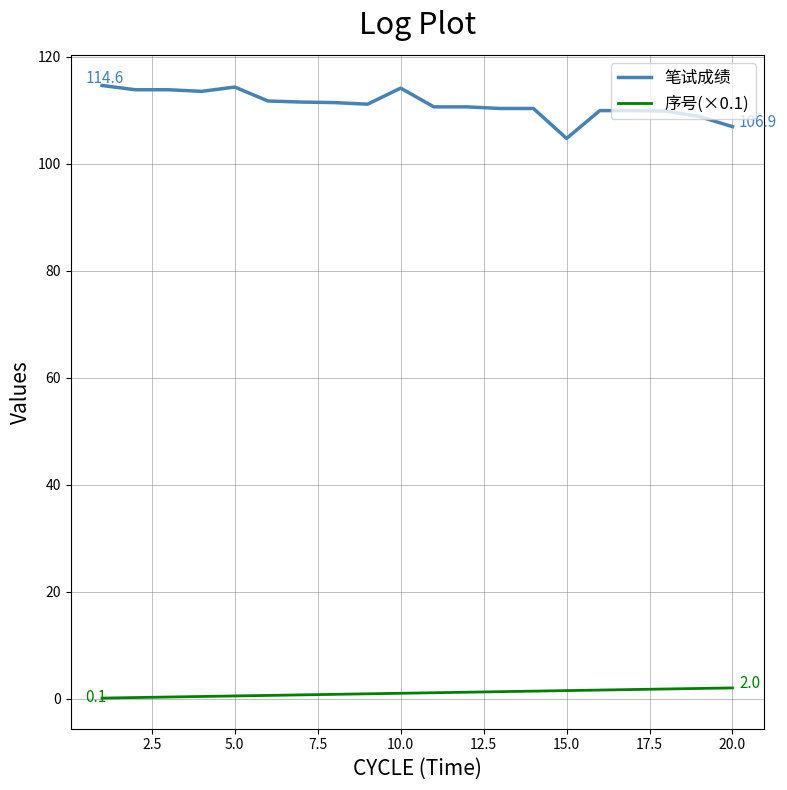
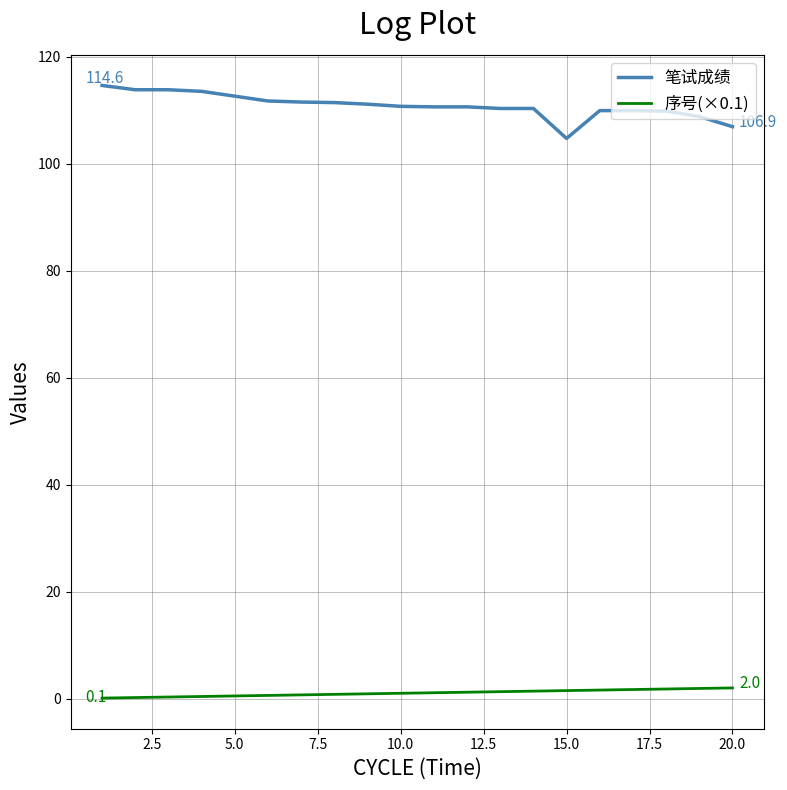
  {
    "笔试成绩": {
-     "5.0": 114,
-     "10.0": 114,
+     "5.0": 113,
+     "10.0": 111,
      "15.0": 105
    },
    "序号(×0.1)": {
      "20.0": 2.0
    }
  }
